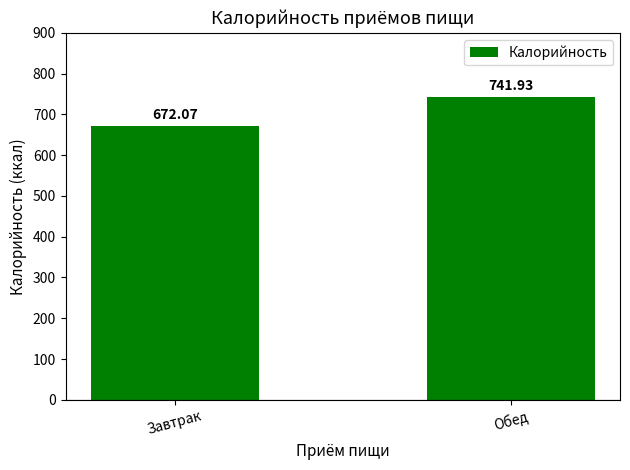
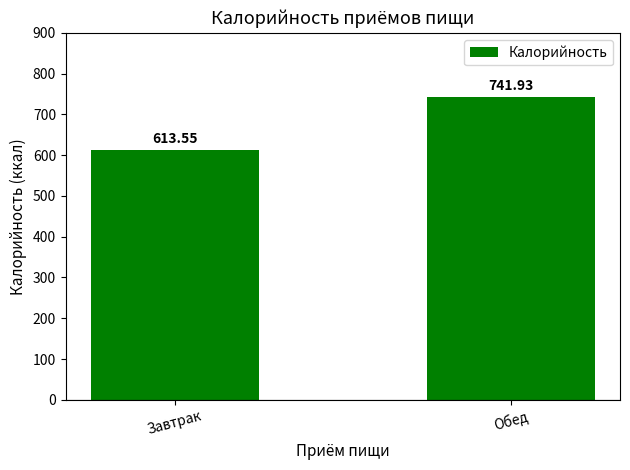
  {
-   "Завтрак": 672.07,
+   "Завтрак": 613.55,
    "Обед": 741.93
  }
